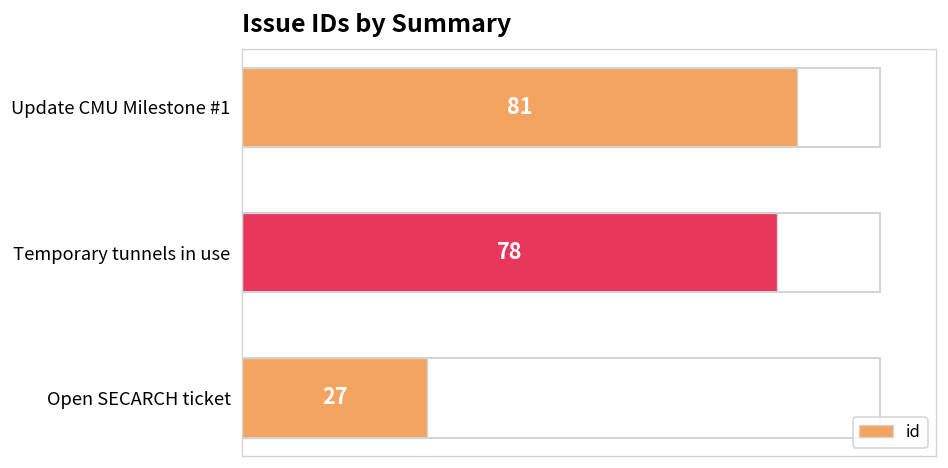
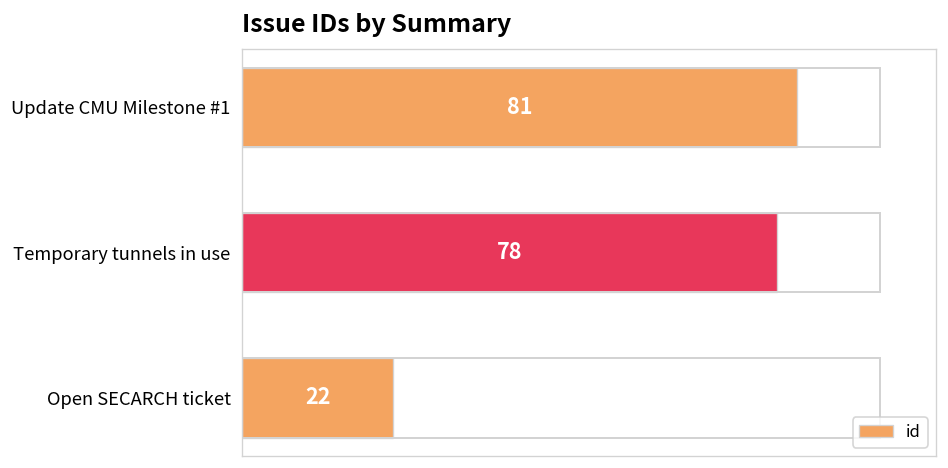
  {
    "Update CMU Milestone #1": 81,
    "Temporary tunnels in use": 78,
-   "Open SECARCH ticket": 27
+   "Open SECARCH ticket": 22
  }
